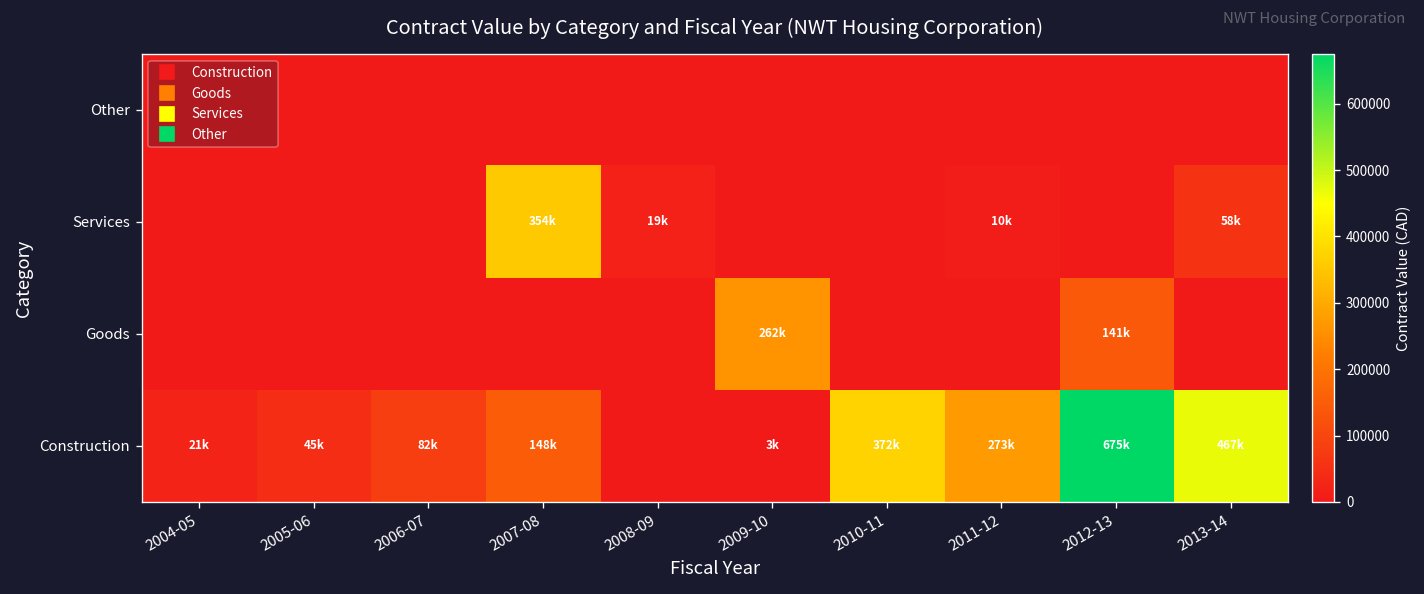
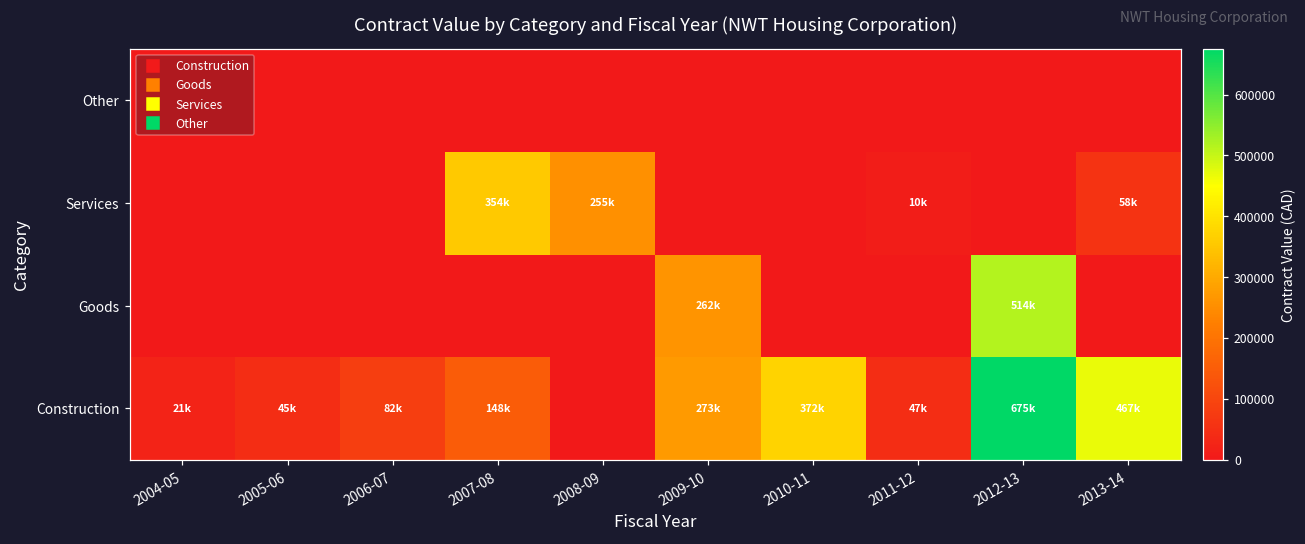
  {
    "Services": {
      "2007-08": "354k",
-     "2008-09": "19k",
+     "2008-09": "255k",
      "2011-12": "10k",
      "2013-14": "58k"
    },
    "Goods": {
      "2009-10": "262k",
-     "2012-13": "141k"
+     "2012-13": "514k"
    },
    "Construction": {
      "2004-05": "21k",
      "2005-06": "45k",
      "2006-07": "82k",
      "2007-08": "148k",
-     "2009-10": "3k",
+     "2009-10": "273k",
      "2010-11": "372k",
-     "2011-12": "273k",
+     "2011-12": "47k",
      "2012-13": "675k",
      "2013-14": "467k"
    }
  }
